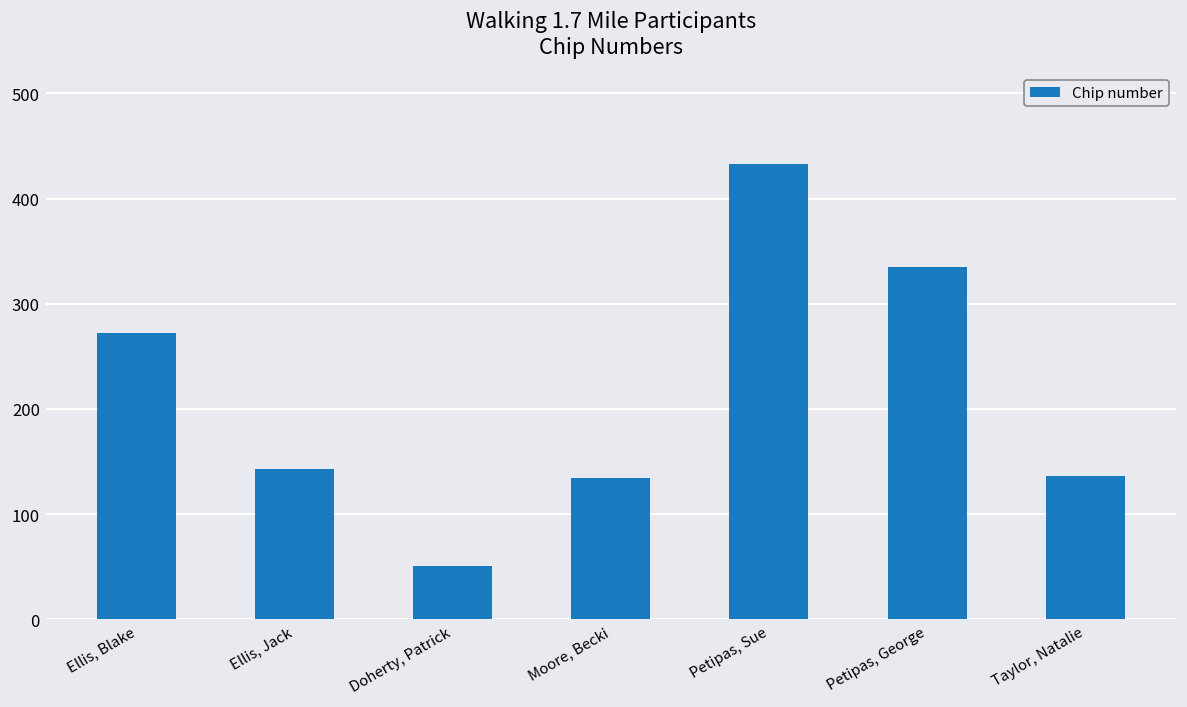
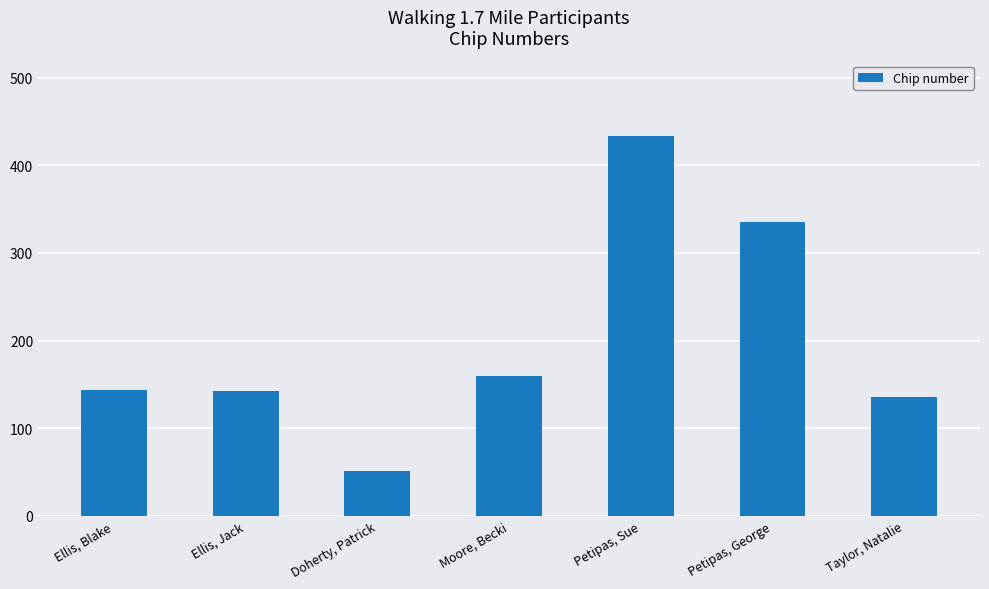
  {
-   "Ellis, Blake": 270,
+   "Ellis, Blake": 140,
    "Ellis, Jack": 140,
    "Doherty, Patrick": 50,
-   "Moore, Becki": 130,
+   "Moore, Becki": 160,
    "Petipas, Sue": 430,
    "Petipas, George": 340,
    "Taylor, Natalie": 140
  }
